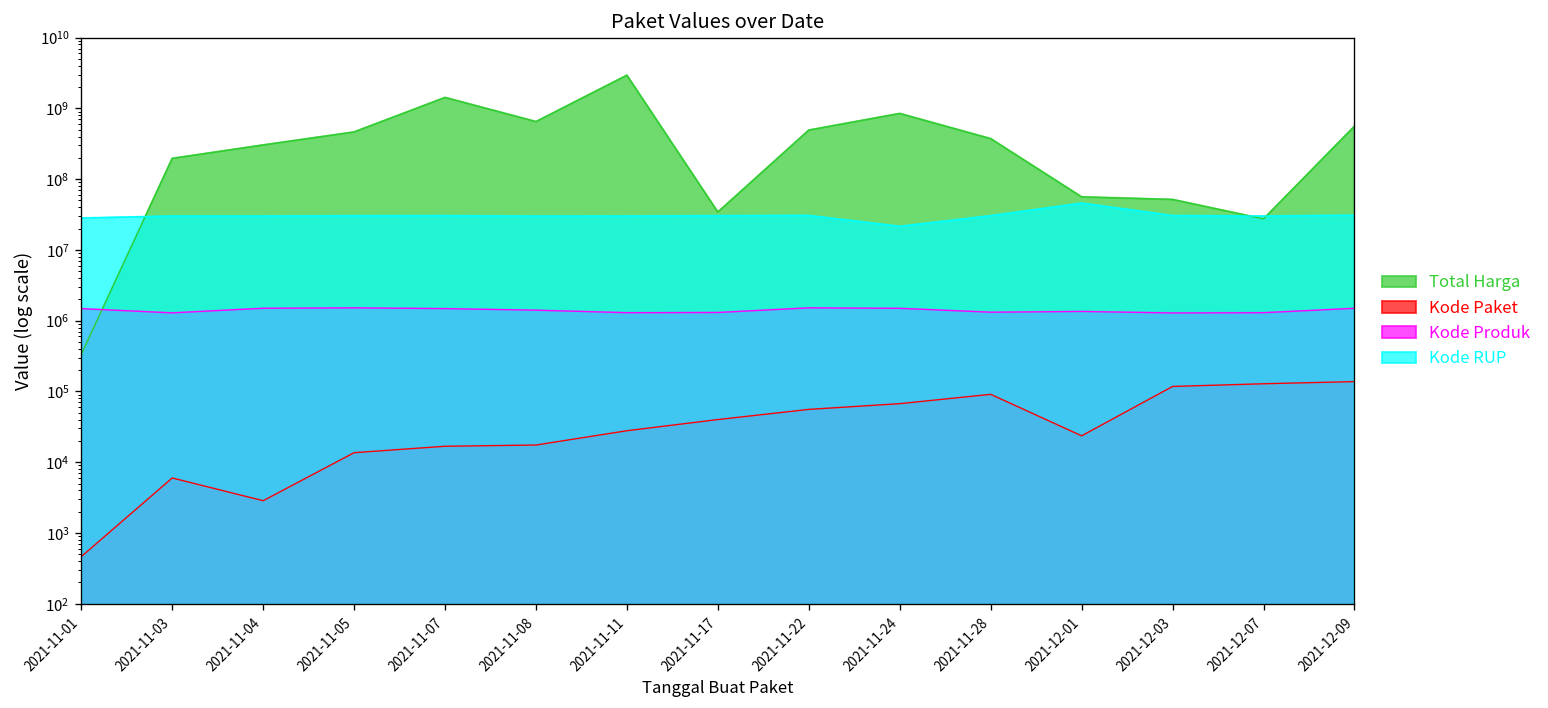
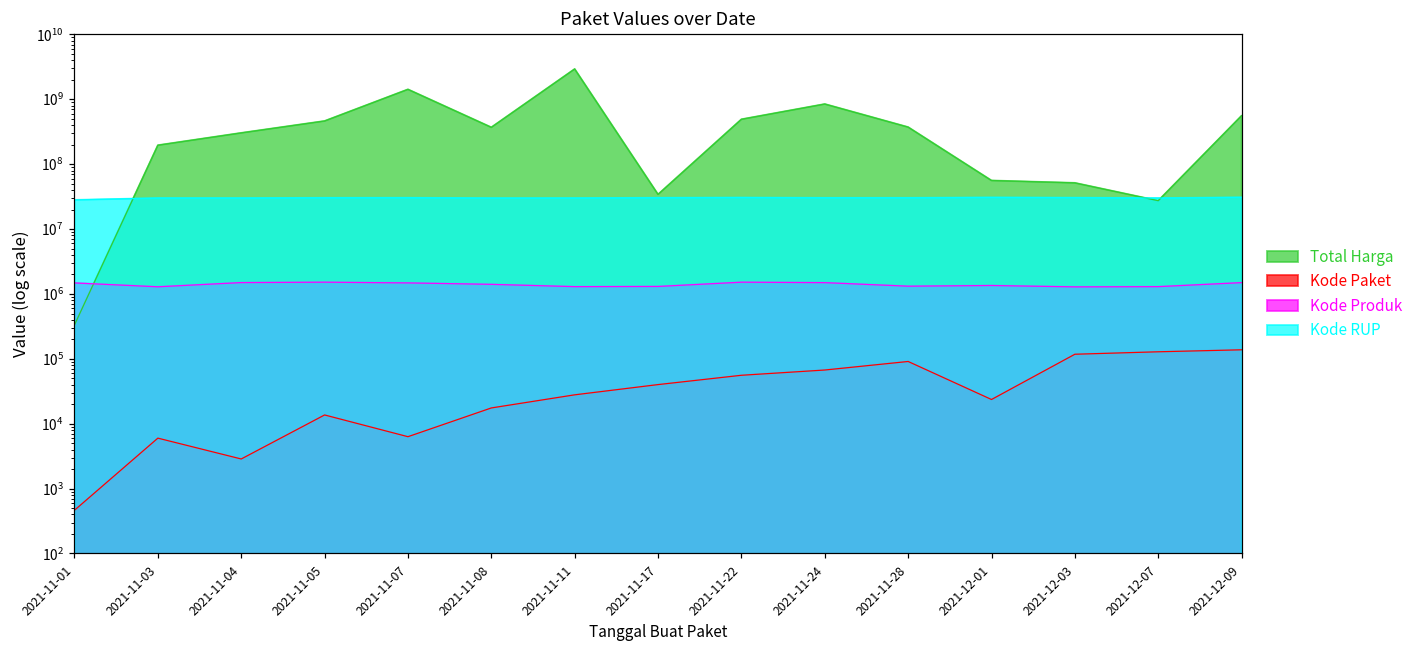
  {
    "Total Harga": {
      "2021-11-01": 300000,
      "2021-11-03": 200000000,
      "2021-11-04": 300000000,
      "2021-11-05": 500000000,
      "2021-11-07": 1400000000,
-     "2021-11-08": 700000000,
+     "2021-11-08": 400000000,
      "2021-11-11": 3000000000,
      "2021-11-17": 30000000,
      "2021-11-22": 500000000,
      "2021-11-24": 800000000,
      "2021-11-28": 400000000,
      "2021-12-01": 60000000,
      "2021-12-03": 50000000,
      "2021-12-09": 600000000
    },
    "Kode Paket": {
      "2021-11-01": 500,
      "2021-11-03": 6000,
      "2021-11-04": 3000,
      "2021-11-05": 14000,
-     "2021-11-07": 17000,
+     "2021-11-07": 6000,
      "2021-11-08": 18000,
      "2021-11-11": 30000,
      "2021-11-17": 40000,
      "2021-11-22": 60000,
      "2021-11-24": 70000,
      "2021-11-28": 90000,
      "2021-12-01": 24000,
      "2021-12-03": 120000,
      "2021-12-07": 130000,
      "2021-12-09": 140000
    },
    "Kode Produk": {
      "2021-11-01": 1500000,
      "2021-11-03": 1300000,
      "2021-11-04": 1500000,
      "2021-11-05": 1500000,
      "2021-11-07": 1500000,
      "2021-11-08": 1400000,
      "2021-11-11": 1300000,
      "2021-11-17": 1300000,
      "2021-11-22": 1500000,
      "2021-11-24": 1500000,
      "2021-11-28": 1300000,
      "2021-12-01": 1400000,
      "2021-12-03": 1300000,
      "2021-12-07": 1300000,
      "2021-12-09": 1500000
    },
    "Kode RUP": {
      "2021-11-01": 30000000,
      "2021-11-03": 30000000,
      "2021-11-04": 30000000,
      "2021-11-05": 30000000,
      "2021-11-07": 30000000,
      "2021-11-08": 30000000,
      "2021-11-11": 30000000,
      "2021-11-17": 30000000,
      "2021-11-22": 30000000,
-     "2021-11-24": 22000000,
+     "2021-11-24": 30000000,
      "2021-11-28": 30000000,
-     "2021-12-01": 50000000,
+     "2021-12-01": 30000000,
      "2021-12-03": 30000000,
      "2021-12-09": 30000000
    }
  }
